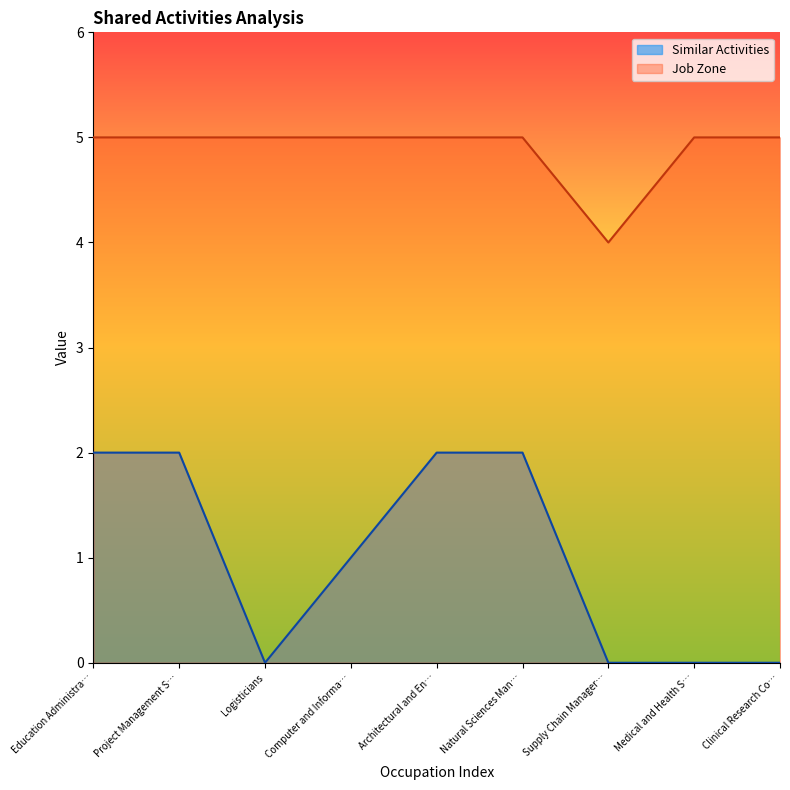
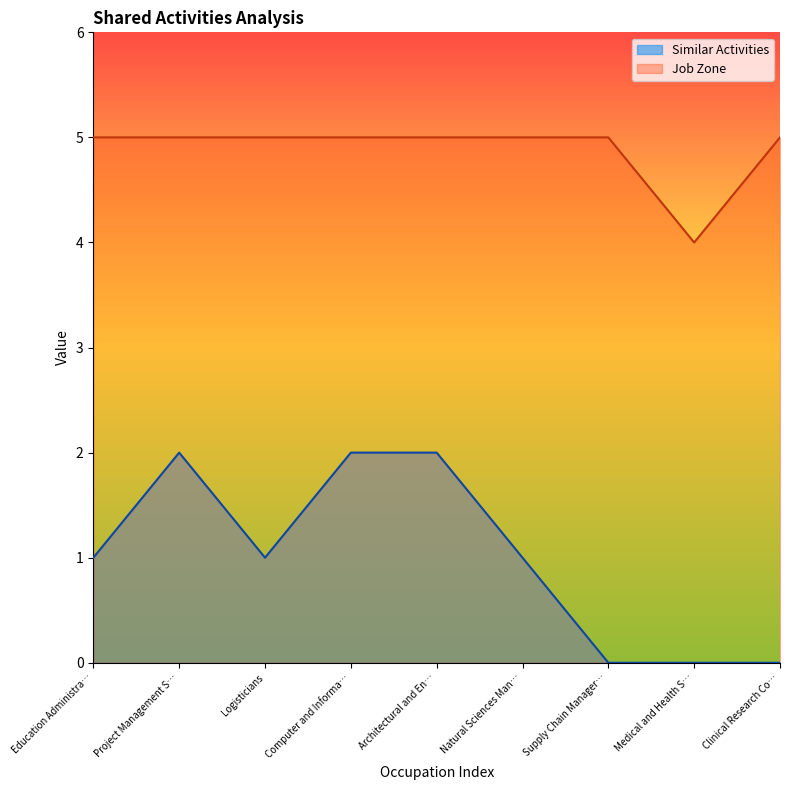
  {
    "Similar Activities": {
-     "Education Administra…": 2,
+     "Education Administra…": 1,
      "Project Management S…": 2,
-     "Logisticians": 0,
-     "Computer and Informa…": 1,
+     "Logisticians": 1,
+     "Computer and Informa…": 2,
      "Architectural and En…": 2,
-     "Natural Sciences Man…": 2,
+     "Natural Sciences Man…": 1,
      "Supply Chain Manager…": 0,
      "Medical and Health S…": 0,
      "Clinical Research Co…": 0
    },
    "Job Zone": {
      "Education Administra…": 5,
      "Project Management S…": 5,
      "Logisticians": 5,
      "Computer and Informa…": 5,
      "Architectural and En…": 5,
      "Natural Sciences Man…": 5,
-     "Supply Chain Manager…": 4,
-     "Medical and Health S…": 5,
+     "Supply Chain Manager…": 5,
+     "Medical and Health S…": 4,
      "Clinical Research Co…": 5
    }
  }
